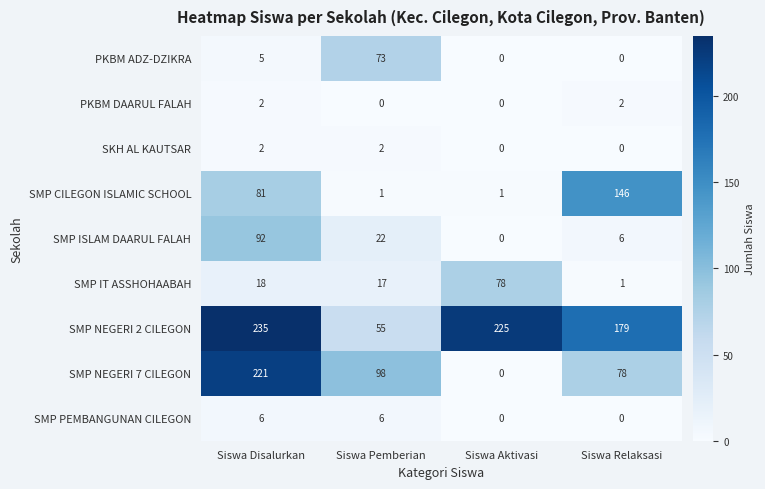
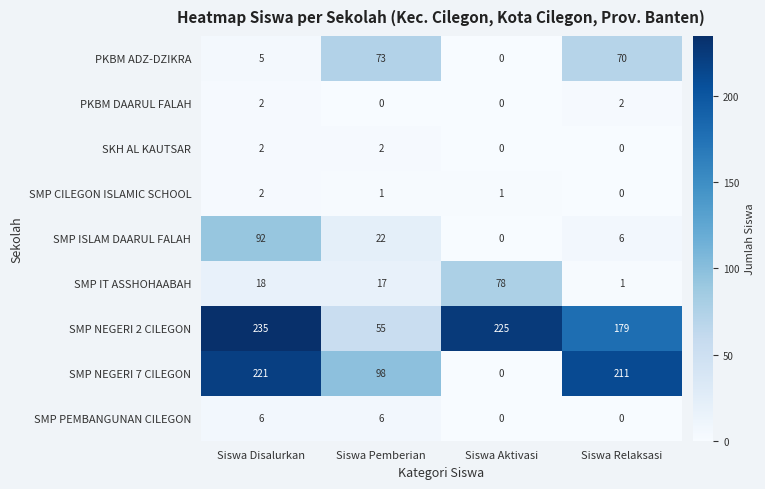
  {
    "PKBM ADZ-DZIKRA": {
      "Siswa Disalurkan": 5,
      "Siswa Pemberian": 73,
      "Siswa Aktivasi": 0,
-     "Siswa Relaksasi": 0
+     "Siswa Relaksasi": 70
    },
    "PKBM DAARUL FALAH": {
      "Siswa Disalurkan": 2,
      "Siswa Pemberian": 0,
      "Siswa Aktivasi": 0,
      "Siswa Relaksasi": 2
    },
    "SKH AL KAUTSAR": {
      "Siswa Disalurkan": 2,
      "Siswa Pemberian": 2,
      "Siswa Aktivasi": 0,
      "Siswa Relaksasi": 0
    },
    "SMP CILEGON ISLAMIC SCHOOL": {
-     "Siswa Disalurkan": 81,
+     "Siswa Disalurkan": 2,
      "Siswa Pemberian": 1,
      "Siswa Aktivasi": 1,
-     "Siswa Relaksasi": 146
+     "Siswa Relaksasi": 0
    },
    "SMP ISLAM DAARUL FALAH": {
      "Siswa Disalurkan": 92,
      "Siswa Pemberian": 22,
      "Siswa Aktivasi": 0,
      "Siswa Relaksasi": 6
    },
    "SMP IT ASSHOHAABAH": {
      "Siswa Disalurkan": 18,
      "Siswa Pemberian": 17,
      "Siswa Aktivasi": 78,
      "Siswa Relaksasi": 1
    },
    "SMP NEGERI 2 CILEGON": {
      "Siswa Disalurkan": 235,
      "Siswa Pemberian": 55,
      "Siswa Aktivasi": 225,
      "Siswa Relaksasi": 179
    },
    "SMP NEGERI 7 CILEGON": {
      "Siswa Disalurkan": 221,
      "Siswa Pemberian": 98,
      "Siswa Aktivasi": 0,
-     "Siswa Relaksasi": 78
+     "Siswa Relaksasi": 211
    },
    "SMP PEMBANGUNAN CILEGON": {
      "Siswa Disalurkan": 6,
      "Siswa Pemberian": 6,
      "Siswa Aktivasi": 0,
      "Siswa Relaksasi": 0
    }
  }
